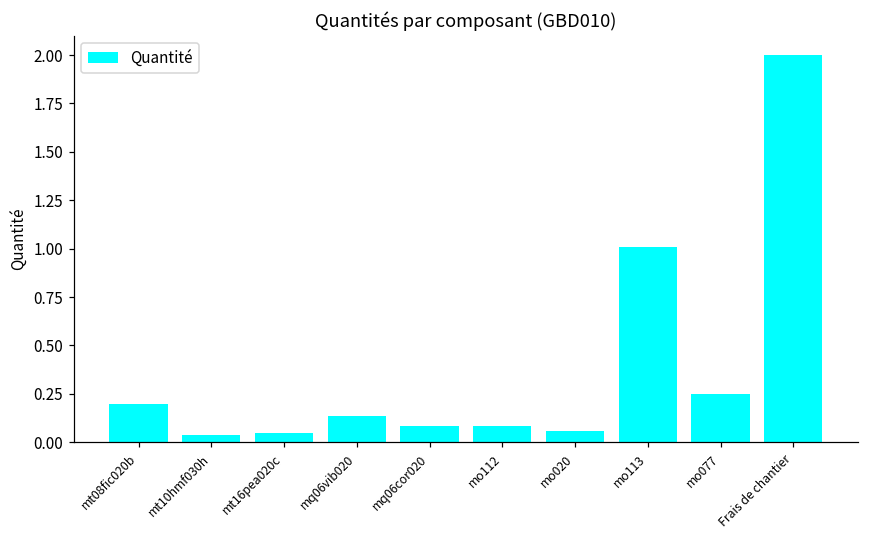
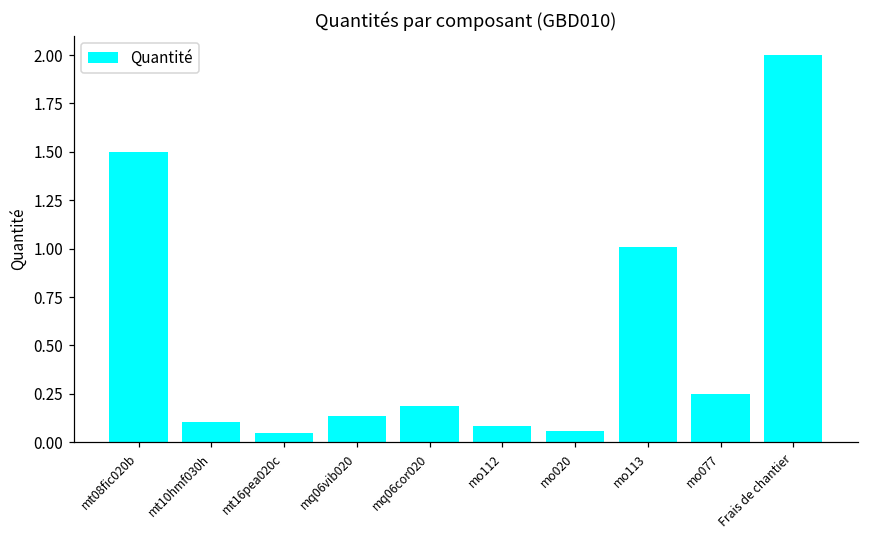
  {
-   "mt08fic020b": 0.2,
-   "mt10hmf030h": 0.04,
+   "mt08fic020b": 1.5,
+   "mt10hmf030h": 0.11,
    "mt16pea020c": 0.05,
    "mq06vib020": 0.13,
-   "mq06cor020": 0.08,
+   "mq06cor020": 0.19,
    "mo112": 0.08,
    "mo020": 0.06,
    "mo113": 1.01,
    "mo077": 0.25,
    "Frais de chantier": 2.00
  }
